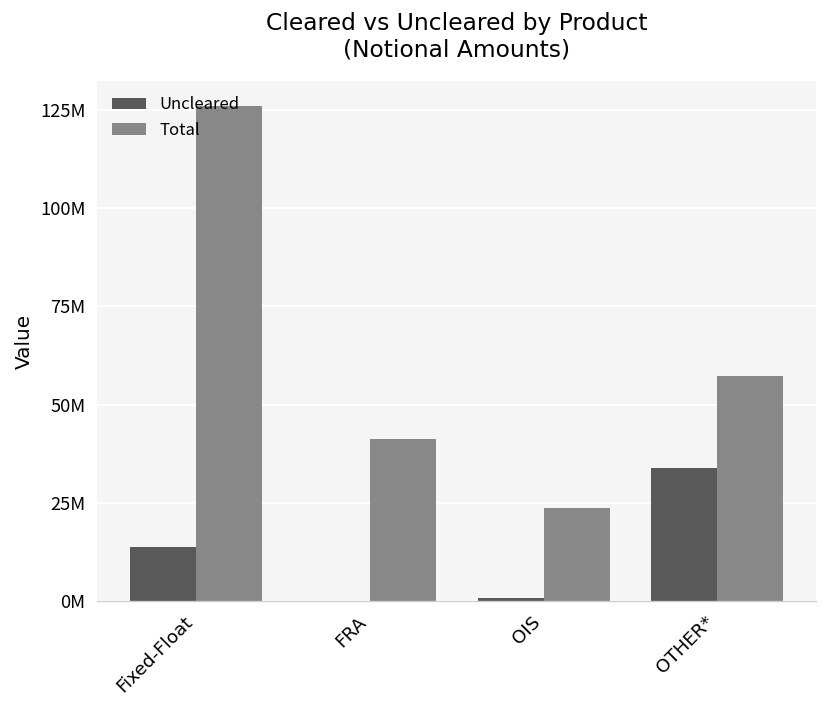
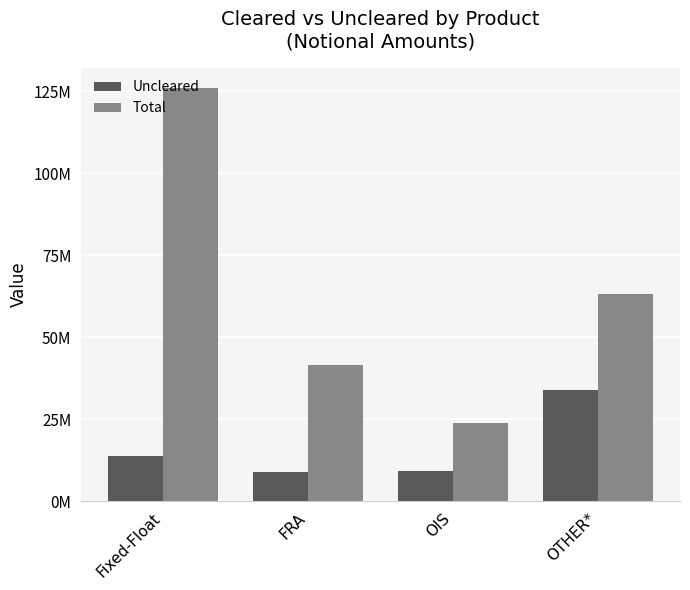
  {
    "Uncleared": {
      "Fixed-Float": 14000000,
-     "FRA": 0,
-     "OIS": 1000000,
+     "FRA": 9000000,
+     "OIS": 9000000,
      "OTHER*": 34000000
    },
    "Total": {
      "Fixed-Float": 126000000,
      "FRA": 41000000,
      "OIS": 24000000,
-     "OTHER*": 57000000
+     "OTHER*": 63000000
    }
  }
